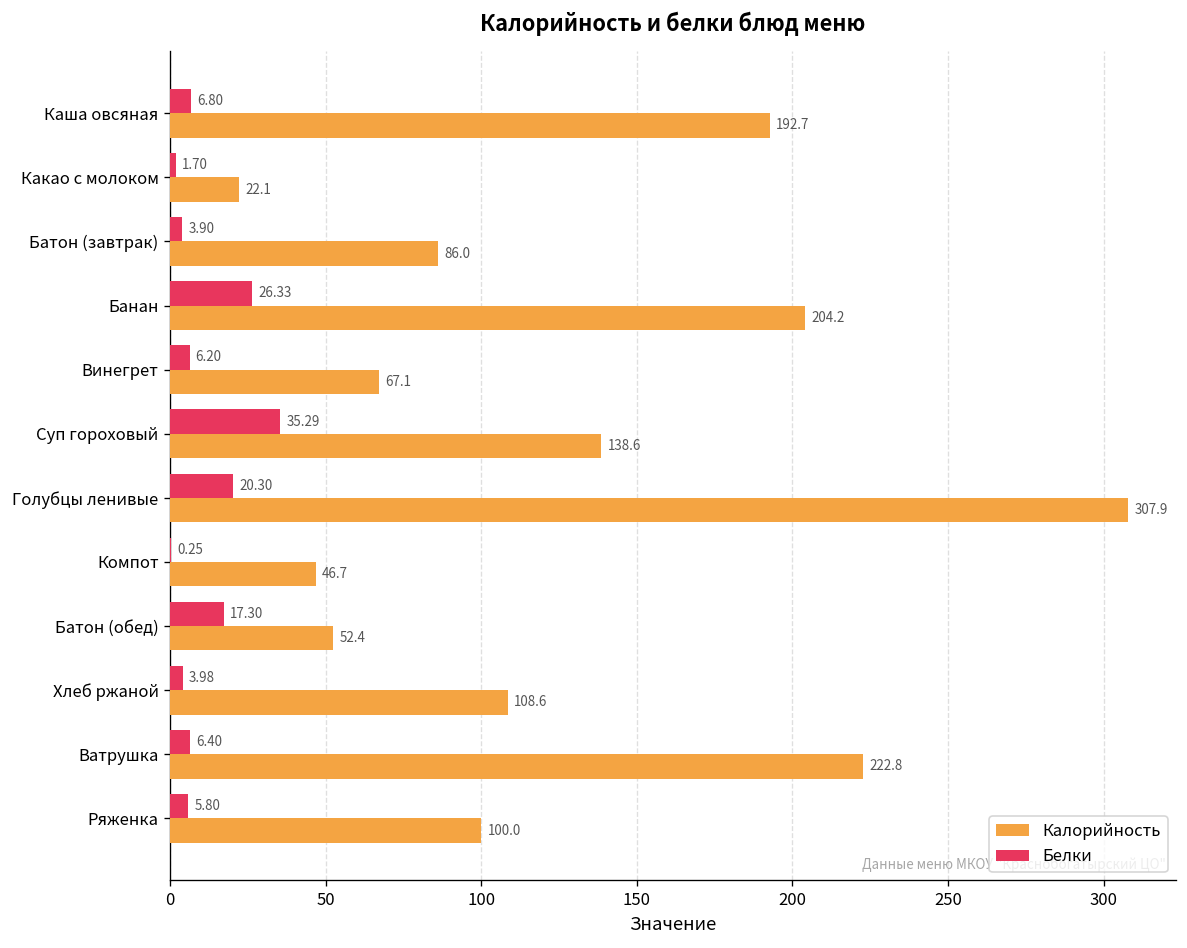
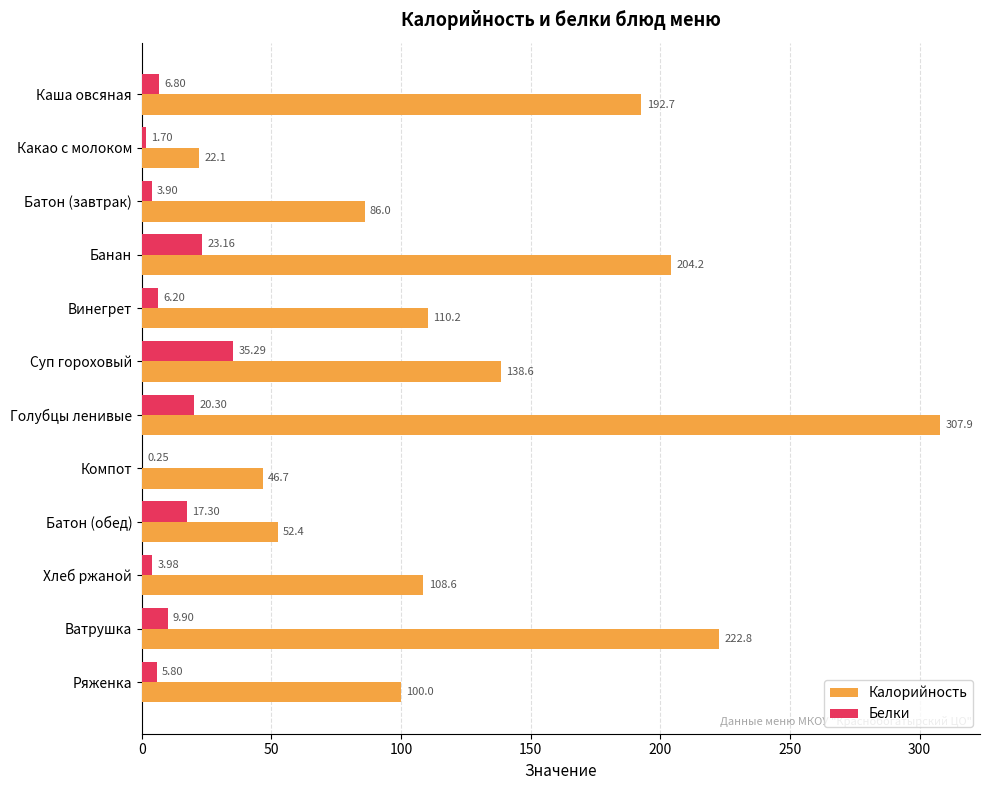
  {
    "Калорийность": {
      "Каша овсяная": 192.7,
      "Какао с молоком": 22.1,
      "Батон (завтрак)": 86.0,
      "Банан": 204.2,
-     "Винегрет": 67.1,
+     "Винегрет": 110.2,
      "Суп гороховый": 138.6,
      "Голубцы ленивые": 307.9,
      "Компот": 46.7,
      "Батон (обед)": 52.4,
      "Хлеб ржаной": 108.6,
      "Ватрушка": 222.8,
      "Ряженка": 100.0
    },
    "Белки": {
      "Каша овсяная": 6.80,
      "Какао с молоком": 1.70,
      "Батон (завтрак)": 3.90,
-     "Банан": 26.33,
+     "Банан": 23.16,
      "Винегрет": 6.20,
      "Суп гороховый": 35.29,
      "Голубцы ленивые": 20.30,
      "Компот": 0.25,
      "Батон (обед)": 17.30,
      "Хлеб ржаной": 3.98,
-     "Ватрушка": 6.40,
+     "Ватрушка": 9.90,
      "Ряженка": 5.80
    }
  }
